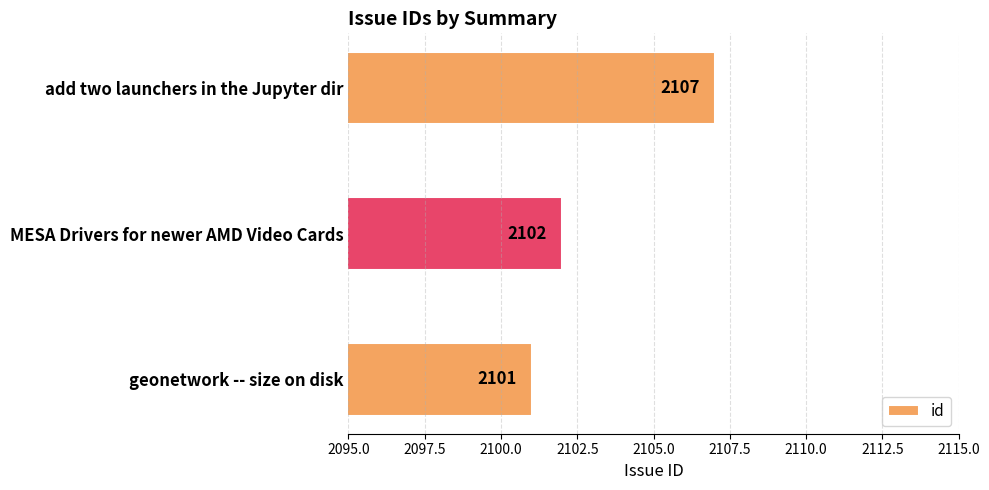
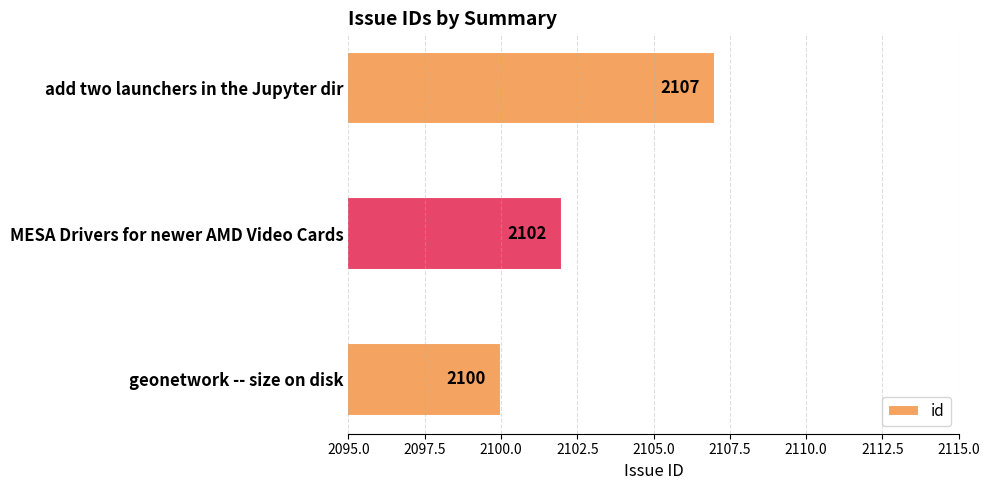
  {
    "add two launchers in the Jupyter dir": 2107,
    "MESA Drivers for newer AMD Video Cards": 2102,
-   "geonetwork -- size on disk": 2101
+   "geonetwork -- size on disk": 2100
  }
